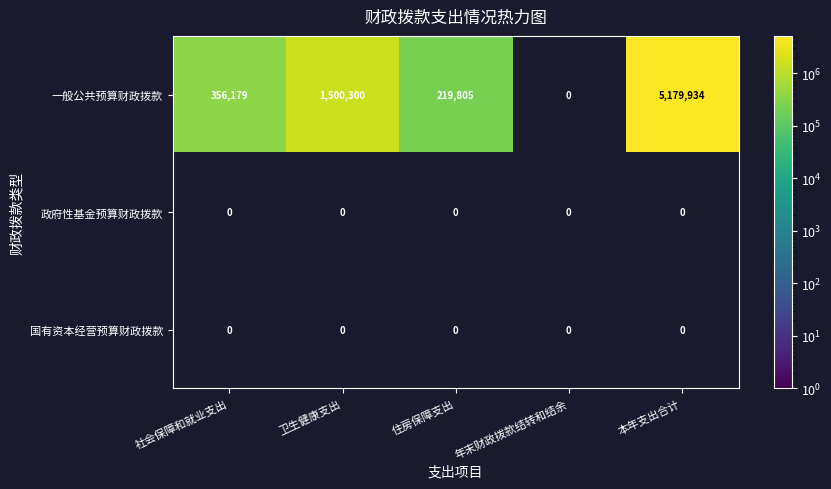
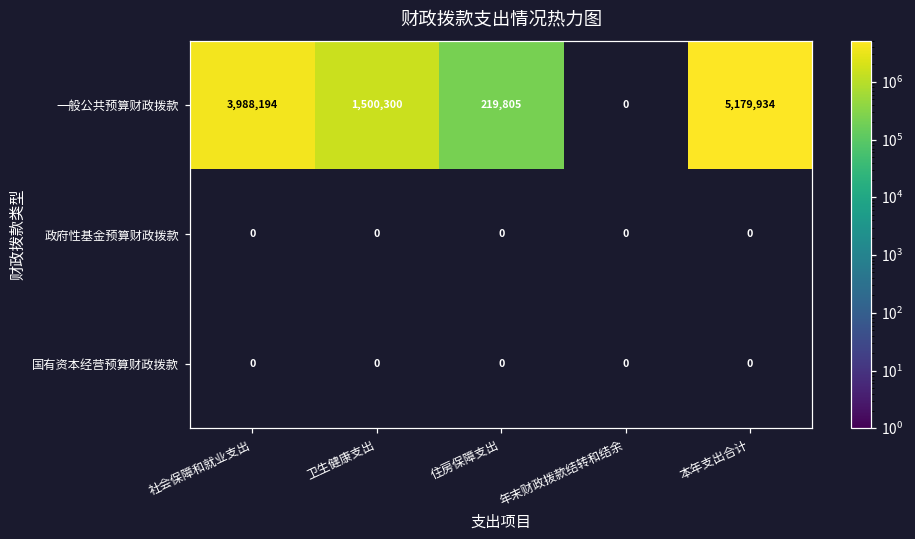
  {
    "一般公共预算财政拨款": {
-     "社会保障和就业支出": "356,179",
+     "社会保障和就业支出": "3,988,194",
      "卫生健康支出": "1,500,300",
      "住房保障支出": "219,805",
      "本年支出合计": "5,179,934"
    }
  }
